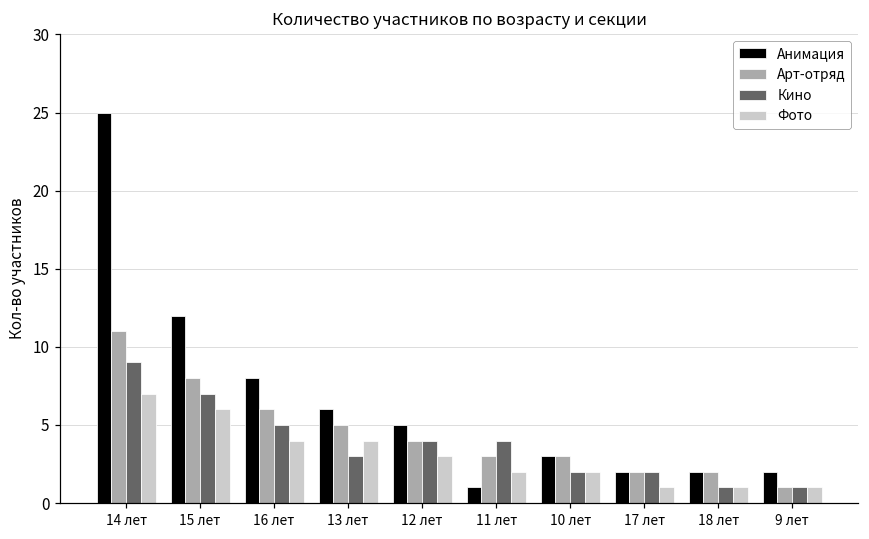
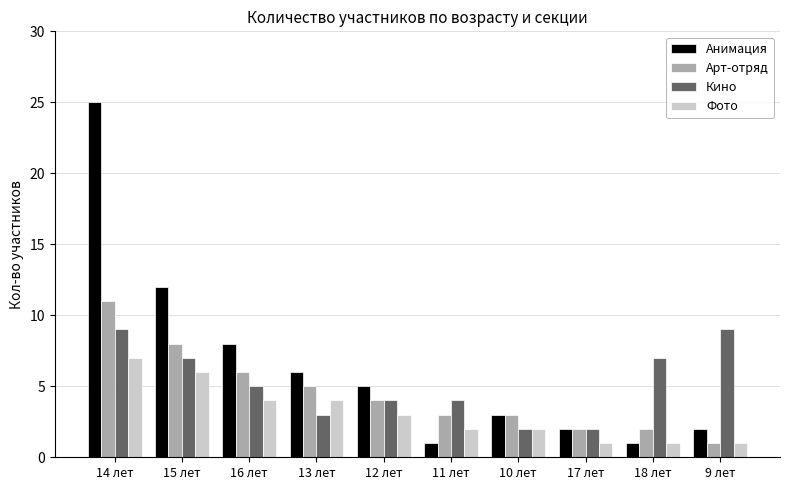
  {
    "Анимация": {
      "14 лет": 25,
      "15 лет": 12,
      "16 лет": 8,
      "13 лет": 6,
      "12 лет": 5,
      "11 лет": 1,
      "10 лет": 3,
      "17 лет": 2,
-     "18 лет": 2,
+     "18 лет": 1,
      "9 лет": 2
    },
    "Кино": {
      "14 лет": 9,
      "15 лет": 7,
      "16 лет": 5,
      "13 лет": 3,
      "12 лет": 4,
      "11 лет": 4,
      "10 лет": 2,
      "17 лет": 2,
-     "18 лет": 1,
-     "9 лет": 1
+     "18 лет": 7,
+     "9 лет": 9
    }
  }
